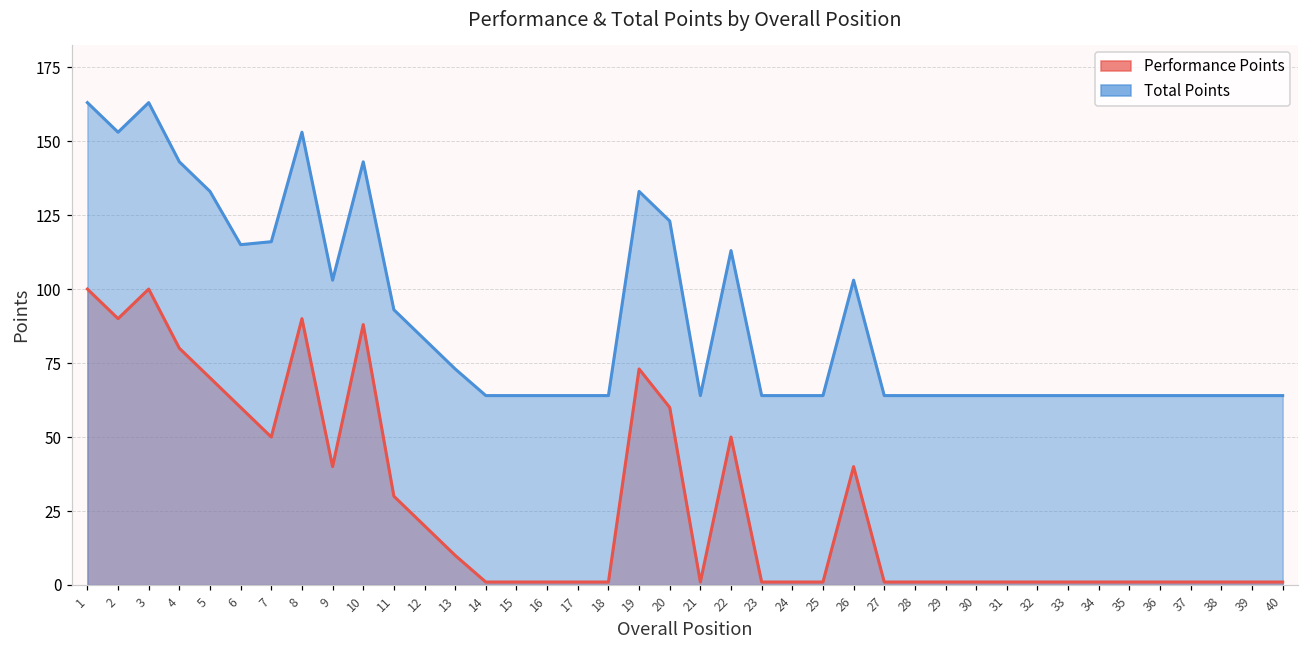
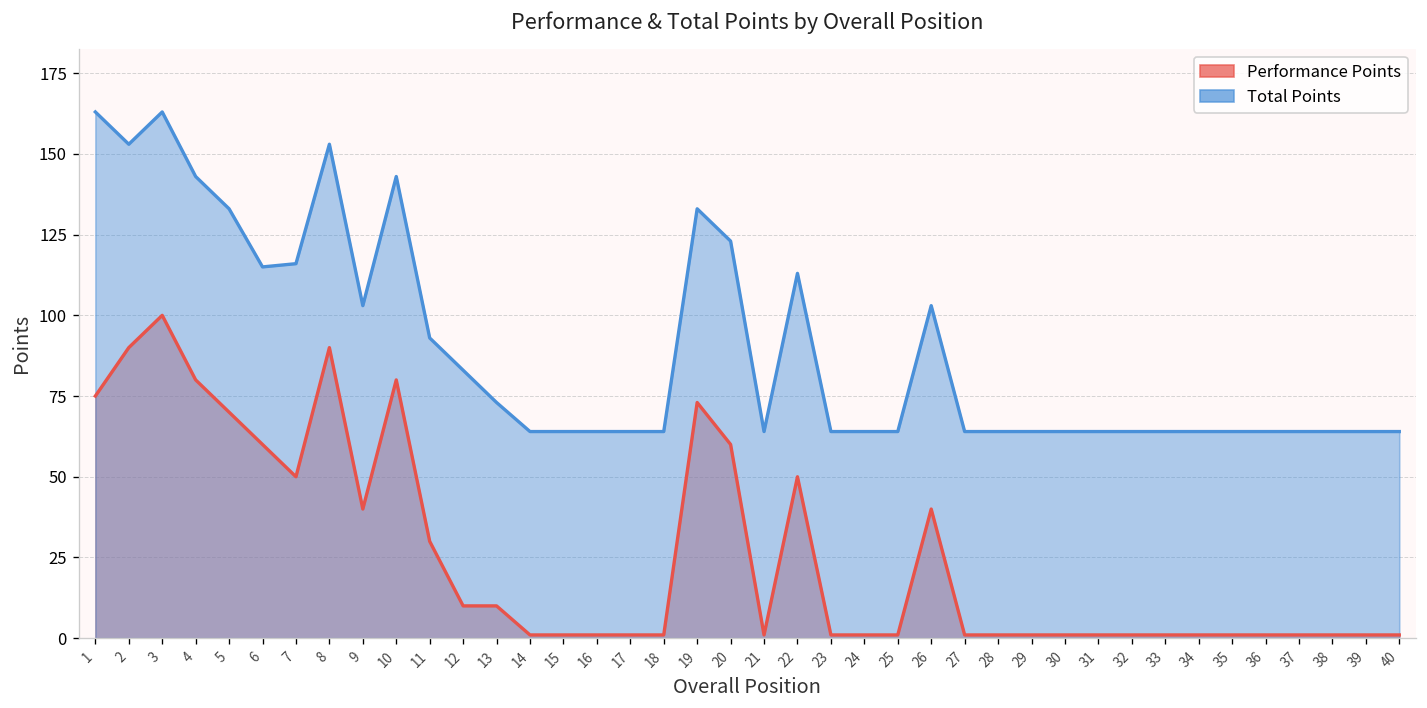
  {
    "Performance Points": {
-     "1": 100,
+     "1": 75,
      "2": 90,
      "3": 100,
      "4": 80,
      "5": 70,
      "6": 60,
      "7": 50,
      "8": 90,
      "9": 40,
-     "10": 88,
+     "10": 80,
      "11": 30,
-     "12": 20,
+     "12": 10,
      "13": 10,
      "14": 1,
      "15": 1,
      "16": 1,
      "17": 1,
      "18": 1,
      "19": 73,
      "20": 60,
      "21": 1,
      "22": 50,
      "23": 1,
      "24": 1,
      "25": 1,
      "26": 40,
      "27": 1,
      "28": 1,
      "29": 1,
      "30": 1,
      "31": 1,
      "32": 1,
      "33": 1,
      "34": 1,
      "35": 1,
      "36": 1,
      "37": 1,
      "38": 1,
      "39": 1,
      "40": 1
    },
    "Total Points": {
      "1": 163,
      "2": 153,
      "3": 163,
      "4": 143,
      "5": 133,
      "6": 115,
      "7": 116,
      "8": 153,
      "9": 103,
      "10": 143,
      "11": 93,
      "12": 83,
      "13": 73,
      "14": 64,
      "15": 64,
      "16": 64,
      "17": 64,
      "18": 64,
      "19": 133,
      "20": 123,
      "21": 64,
      "22": 113,
      "23": 64,
      "24": 64,
      "25": 64,
      "26": 103,
      "27": 64,
      "28": 64,
      "29": 64,
      "30": 64,
      "31": 64,
      "32": 64,
      "33": 64,
      "34": 64,
      "35": 64,
      "36": 64,
      "37": 64,
      "38": 64,
      "39": 64,
      "40": 64
    }
  }
